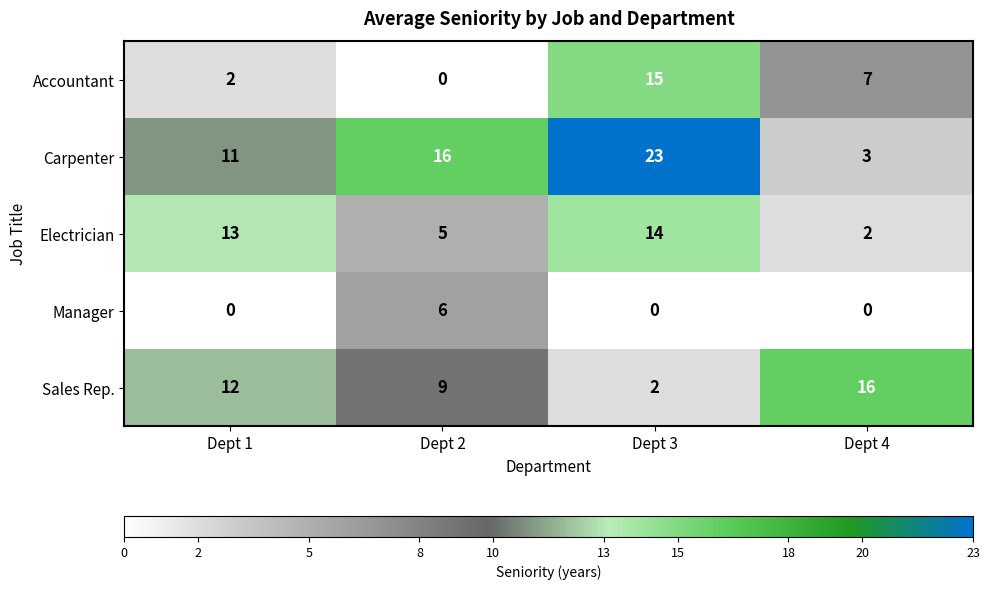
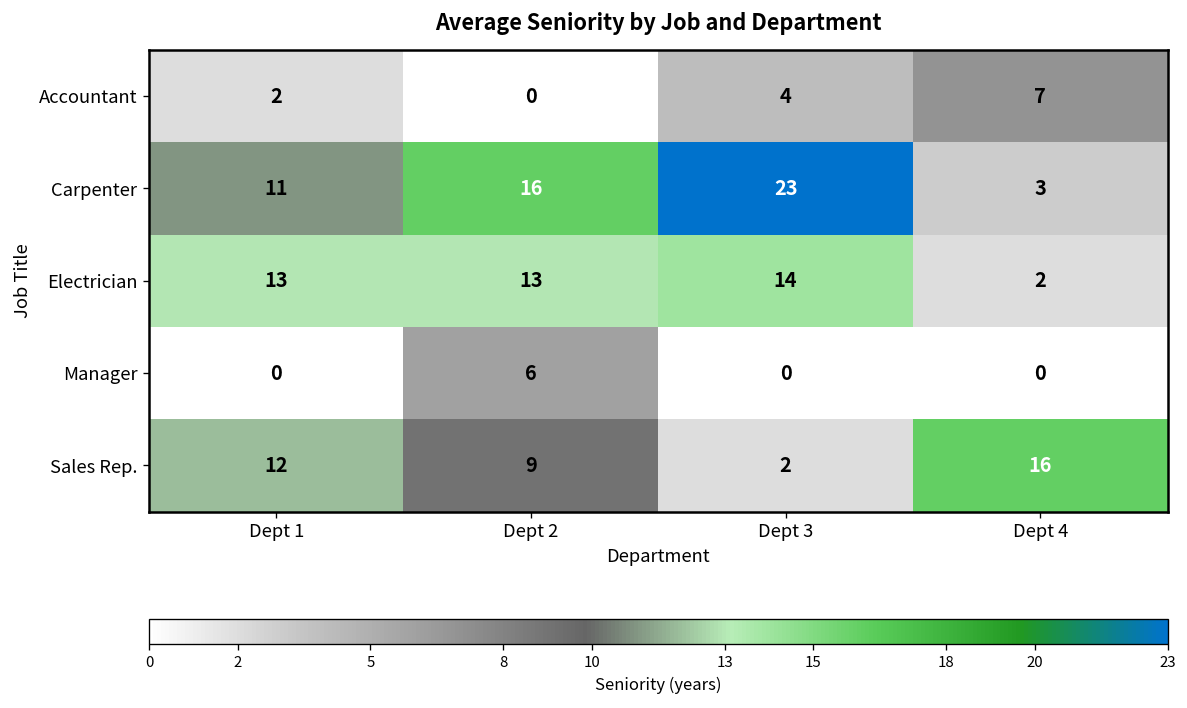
  {
    "Accountant": {
      "Dept 1": 2,
      "Dept 2": 0,
-     "Dept 3": 15,
+     "Dept 3": 4,
      "Dept 4": 7
    },
    "Carpenter": {
      "Dept 1": 11,
      "Dept 2": 16,
      "Dept 3": 23,
      "Dept 4": 3
    },
    "Electrician": {
      "Dept 1": 13,
-     "Dept 2": 5,
+     "Dept 2": 13,
      "Dept 3": 14,
      "Dept 4": 2
    },
    "Manager": {
      "Dept 1": 0,
      "Dept 2": 6,
      "Dept 3": 0,
      "Dept 4": 0
    },
    "Sales Rep.": {
      "Dept 1": 12,
      "Dept 2": 9,
      "Dept 3": 2,
      "Dept 4": 16
    }
  }
